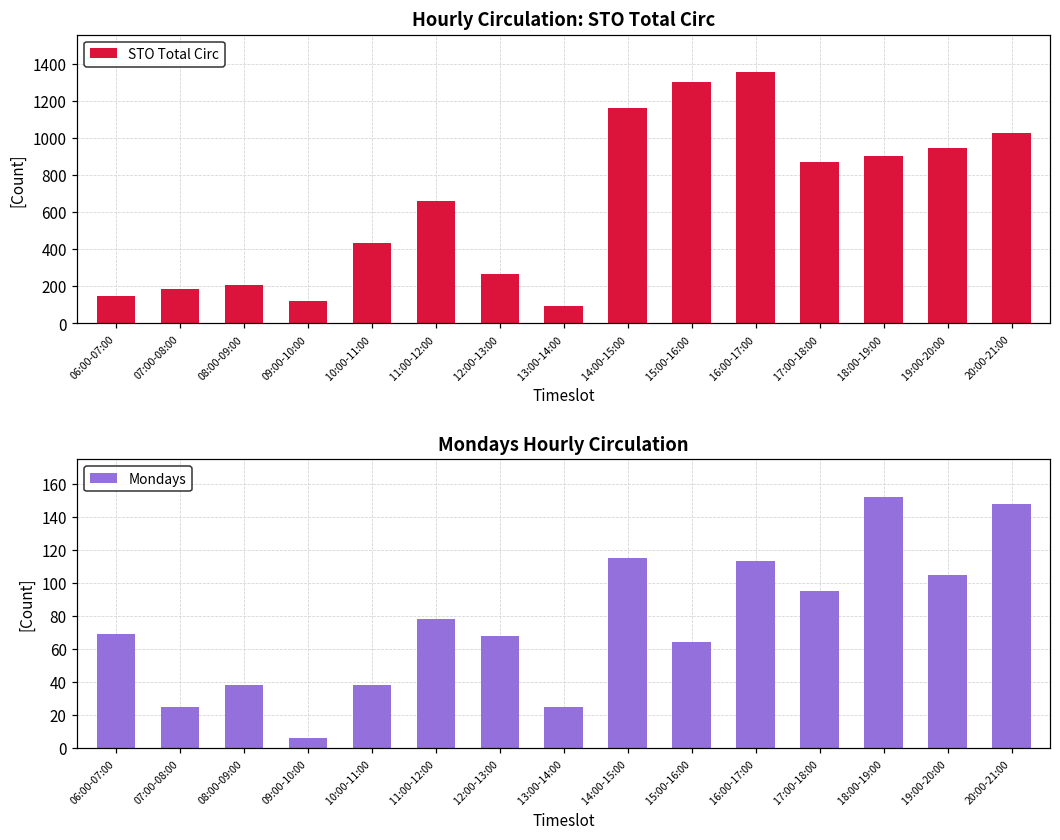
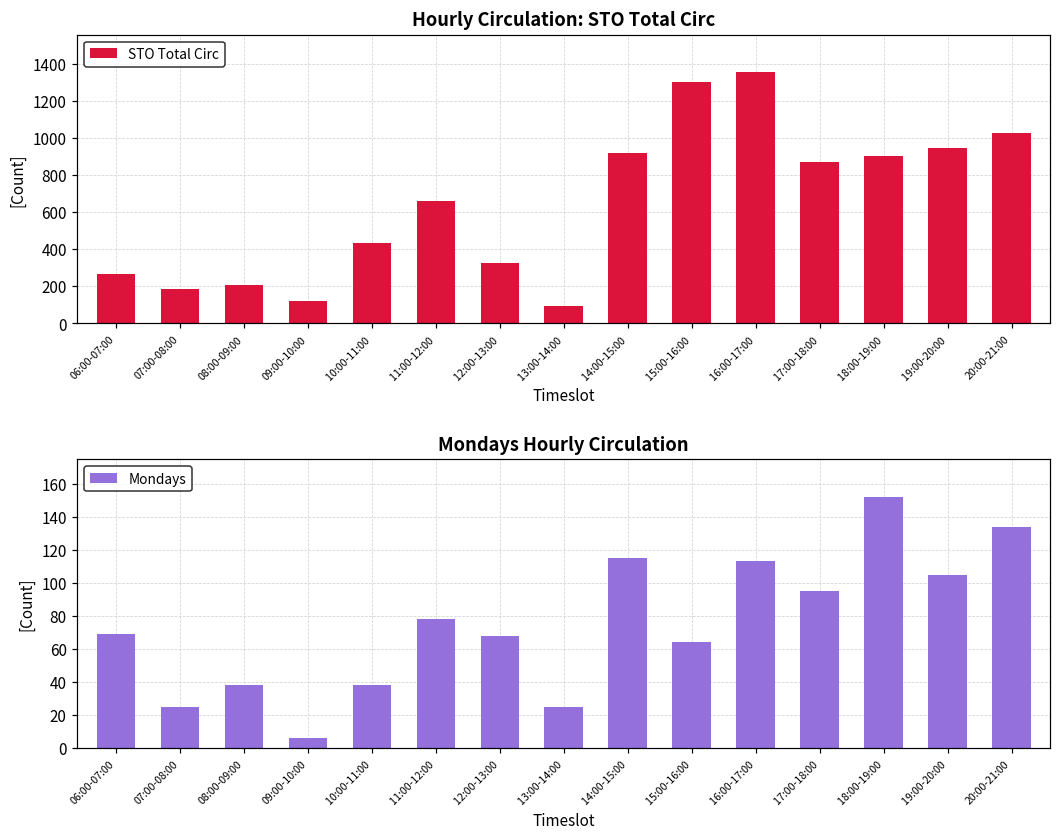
  {
    "Hourly Circulation: STO Total Circ": {
-     "06:00-07:00": 150,
+     "06:00-07:00": 270,
      "07:00-08:00": 180,
      "08:00-09:00": 210,
      "09:00-10:00": 120,
      "10:00-11:00": 430,
      "11:00-12:00": 660,
-     "12:00-13:00": 260,
+     "12:00-13:00": 330,
      "13:00-14:00": 90,
-     "14:00-15:00": 1160,
+     "14:00-15:00": 920,
      "15:00-16:00": 1300,
      "16:00-17:00": 1350,
      "17:00-18:00": 870,
      "18:00-19:00": 900,
      "19:00-20:00": 940,
      "20:00-21:00": 1020
    },
    "Mondays Hourly Circulation": {
      "06:00-07:00": 69,
      "07:00-08:00": 25,
      "08:00-09:00": 38,
      "09:00-10:00": 6,
      "10:00-11:00": 38,
      "11:00-12:00": 78,
      "12:00-13:00": 68,
      "13:00-14:00": 25,
      "14:00-15:00": 115,
      "15:00-16:00": 64,
      "16:00-17:00": 113,
      "17:00-18:00": 95,
      "18:00-19:00": 152,
      "19:00-20:00": 105,
-     "20:00-21:00": 148
+     "20:00-21:00": 134
    }
  }
